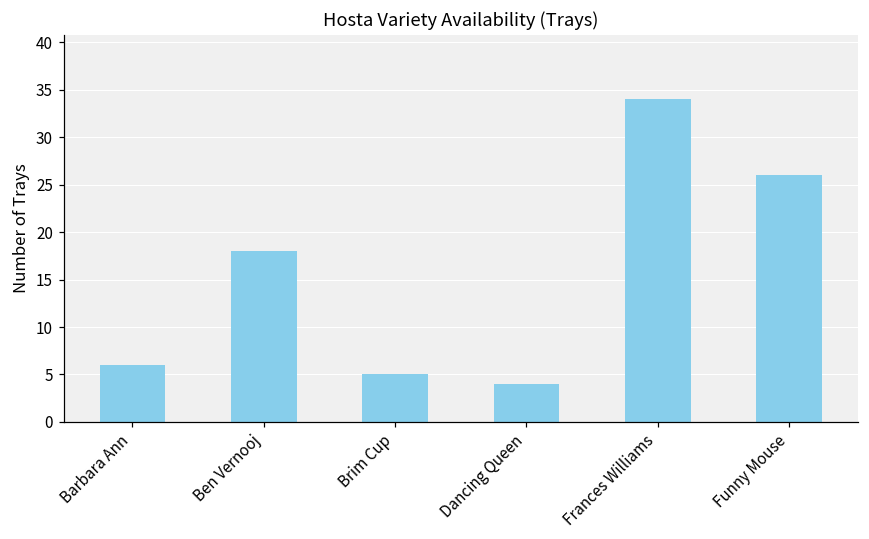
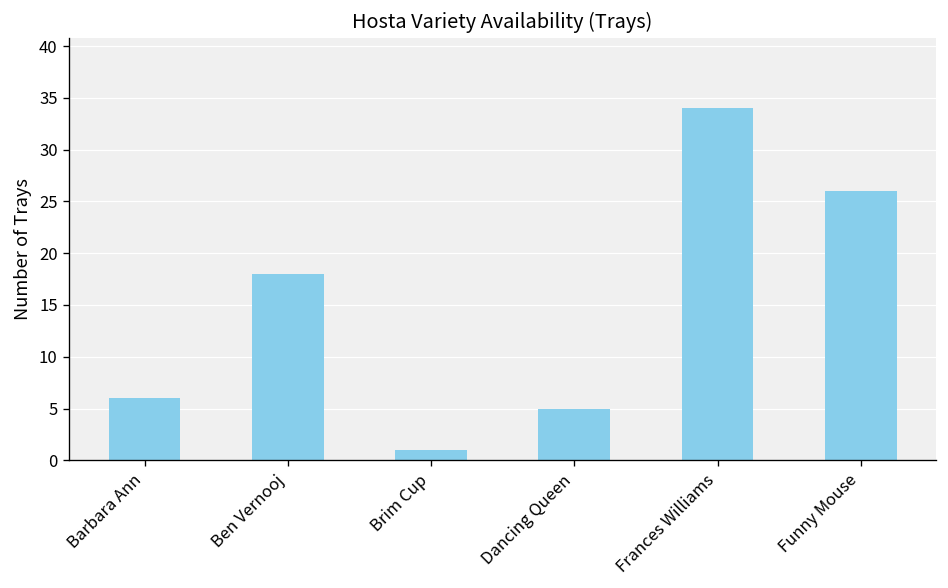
  {
    "Barbara Ann": 6,
    "Ben Vernooj": 18,
-   "Brim Cup": 5,
-   "Dancing Queen": 4,
+   "Brim Cup": 1,
+   "Dancing Queen": 5,
    "Frances Williams": 34,
    "Funny Mouse": 26
  }
